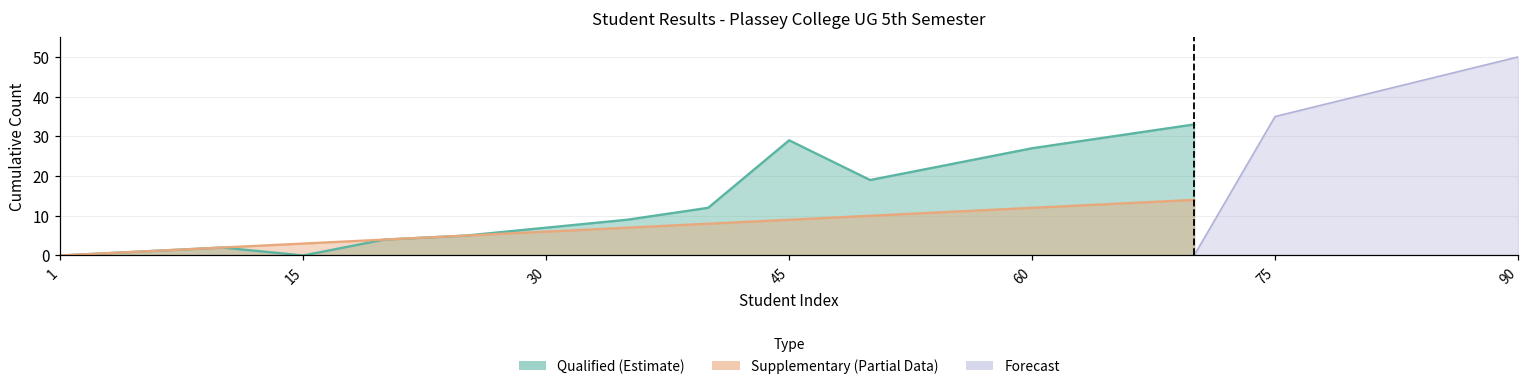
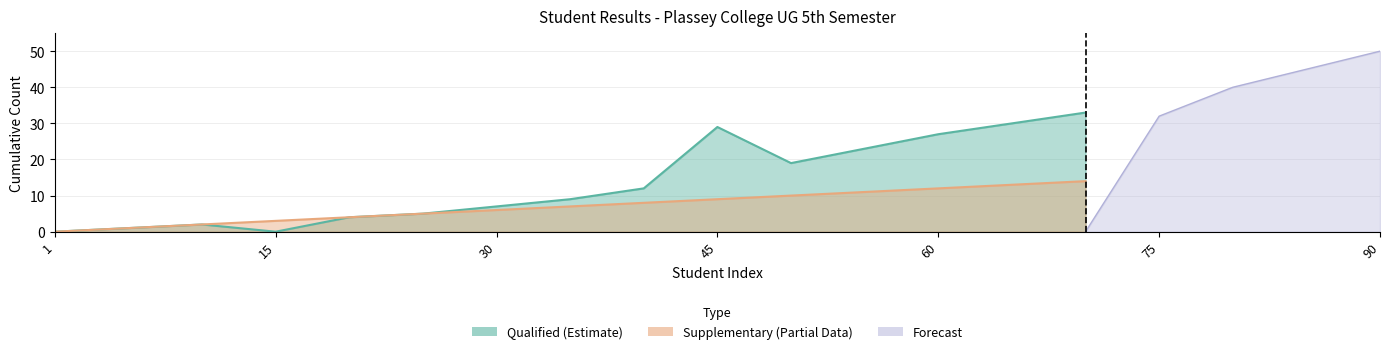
  {
    "Qualified (Estimate)": {
      "15": 0,
      "30": 7,
      "45": 29,
      "60": 27
    },
    "Supplementary (Partial Data)": {
      "15": 3,
      "30": 6,
      "45": 9,
      "60": 12
    },
    "Forecast": {
-     "75": 35,
+     "75": 32,
      "90": 50
    }
  }
